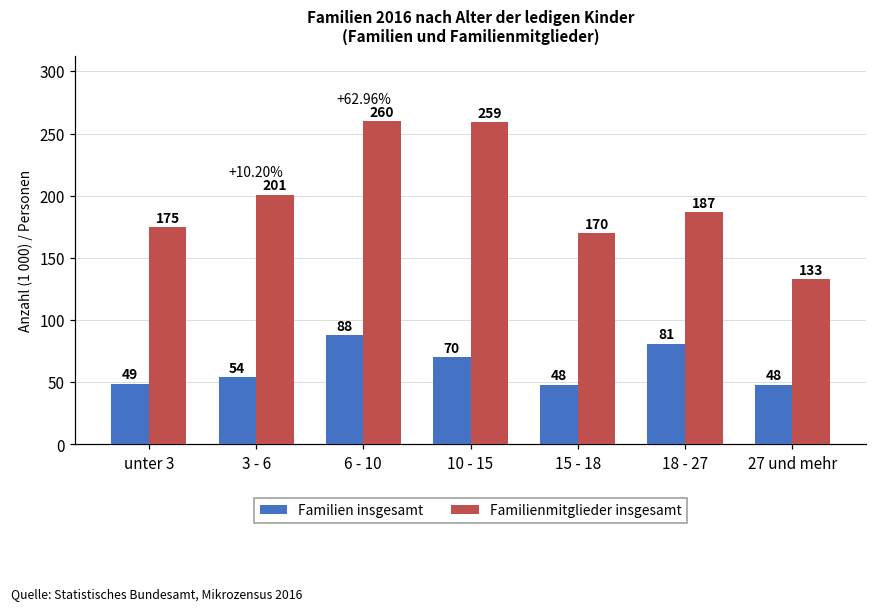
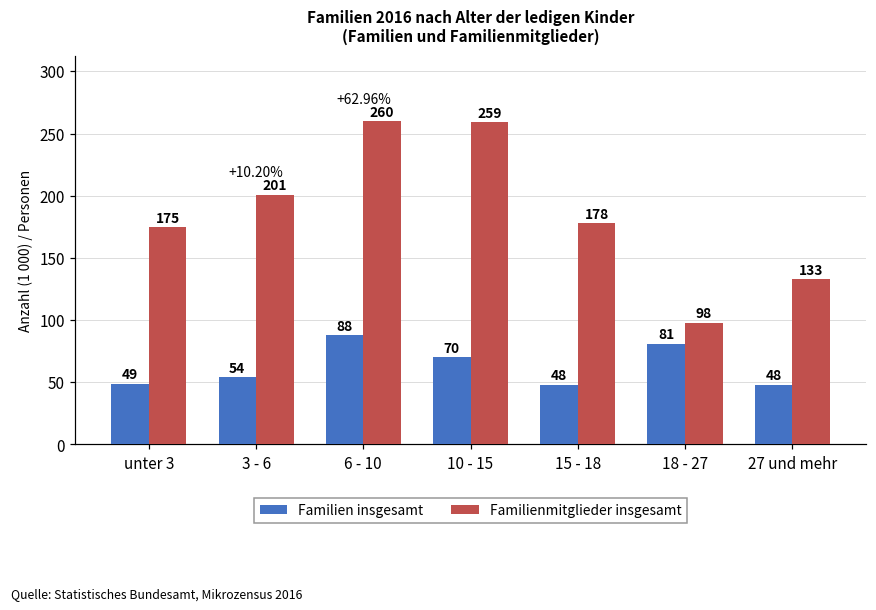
  {
    "Familien insgesamt": {
      "unter 3": 49,
      "3 - 6": 54,
      "6 - 10": 88,
      "10 - 15": 70,
      "15 - 18": 48,
      "18 - 27": 81,
      "27 und mehr": 48
    },
    "Familienmitglieder insgesamt": {
      "unter 3": 175,
      "3 - 6": 201,
      "6 - 10": 260,
      "10 - 15": 259,
-     "15 - 18": 170,
-     "18 - 27": 187,
+     "15 - 18": 178,
+     "18 - 27": 98,
      "27 und mehr": 133
    }
  }
